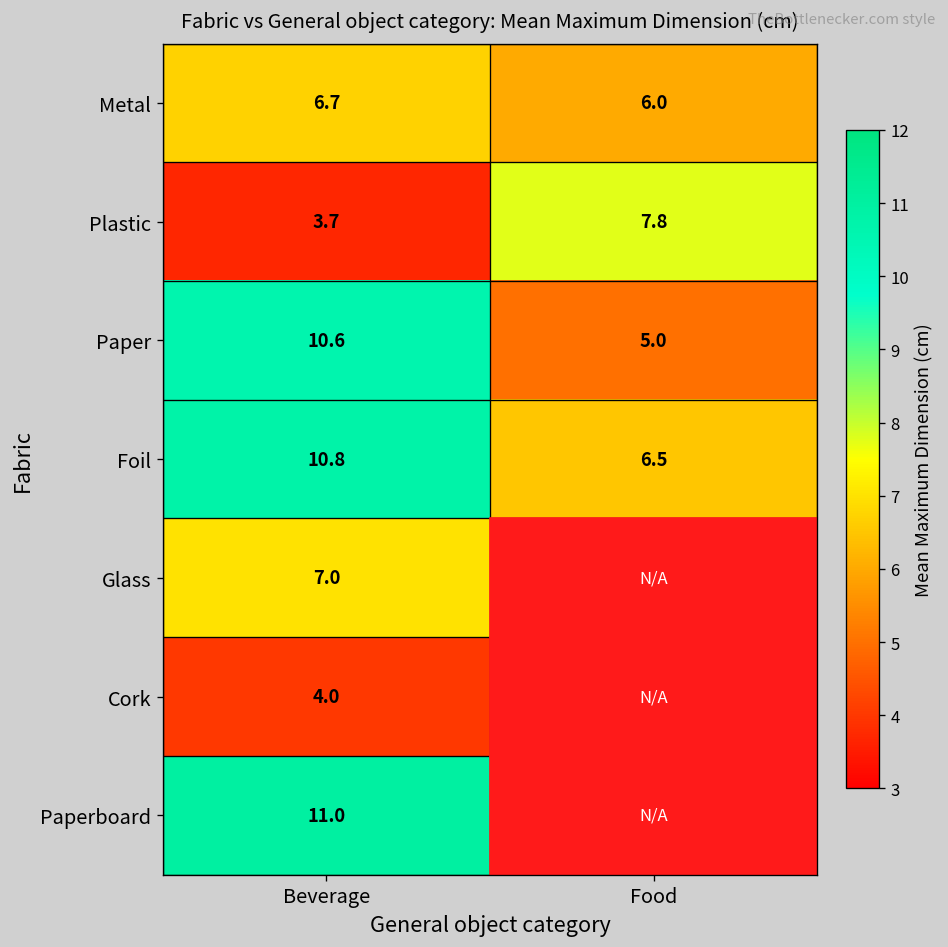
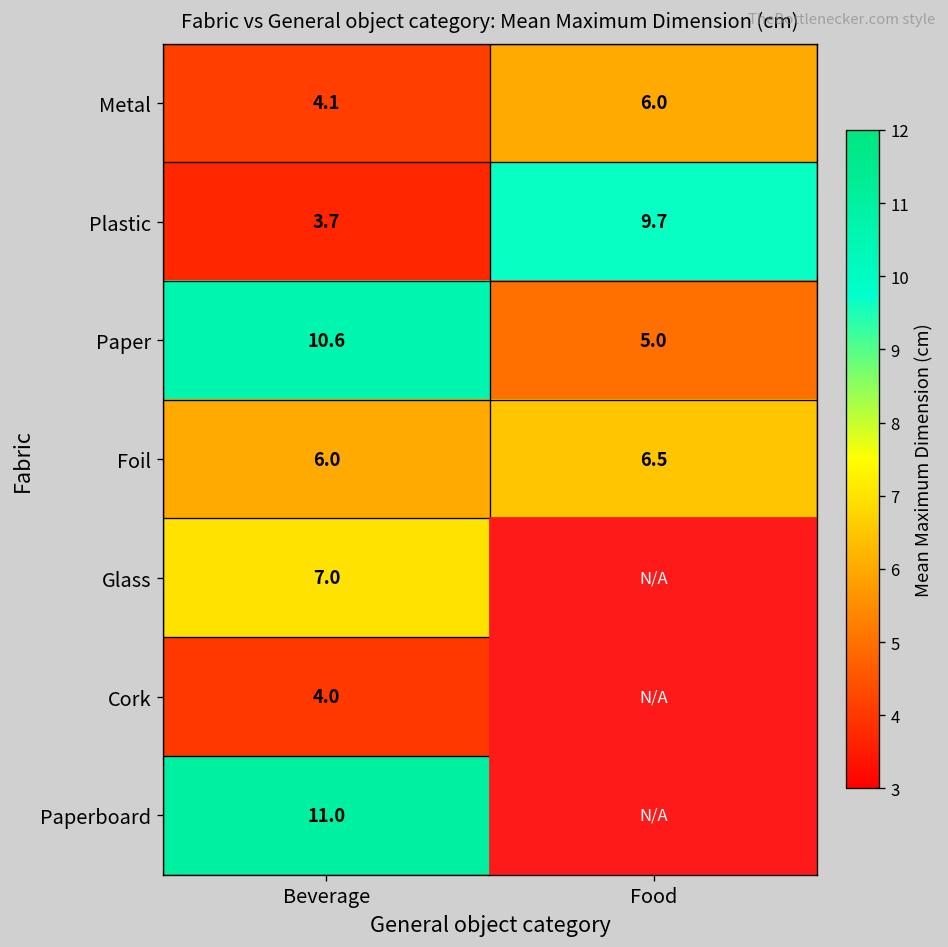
  {
    "Metal": {
-     "Beverage": 6.7,
+     "Beverage": 4.1,
      "Food": 6.0
    },
    "Plastic": {
      "Beverage": 3.7,
-     "Food": 7.8
+     "Food": 9.7
    },
    "Paper": {
      "Beverage": 10.6,
      "Food": 5.0
    },
    "Foil": {
-     "Beverage": 10.8,
+     "Beverage": 6.0,
      "Food": 6.5
    },
    "Glass": {
      "Beverage": 7.0
    },
    "Cork": {
      "Beverage": 4.0
    },
    "Paperboard": {
      "Beverage": 11.0
    }
  }
